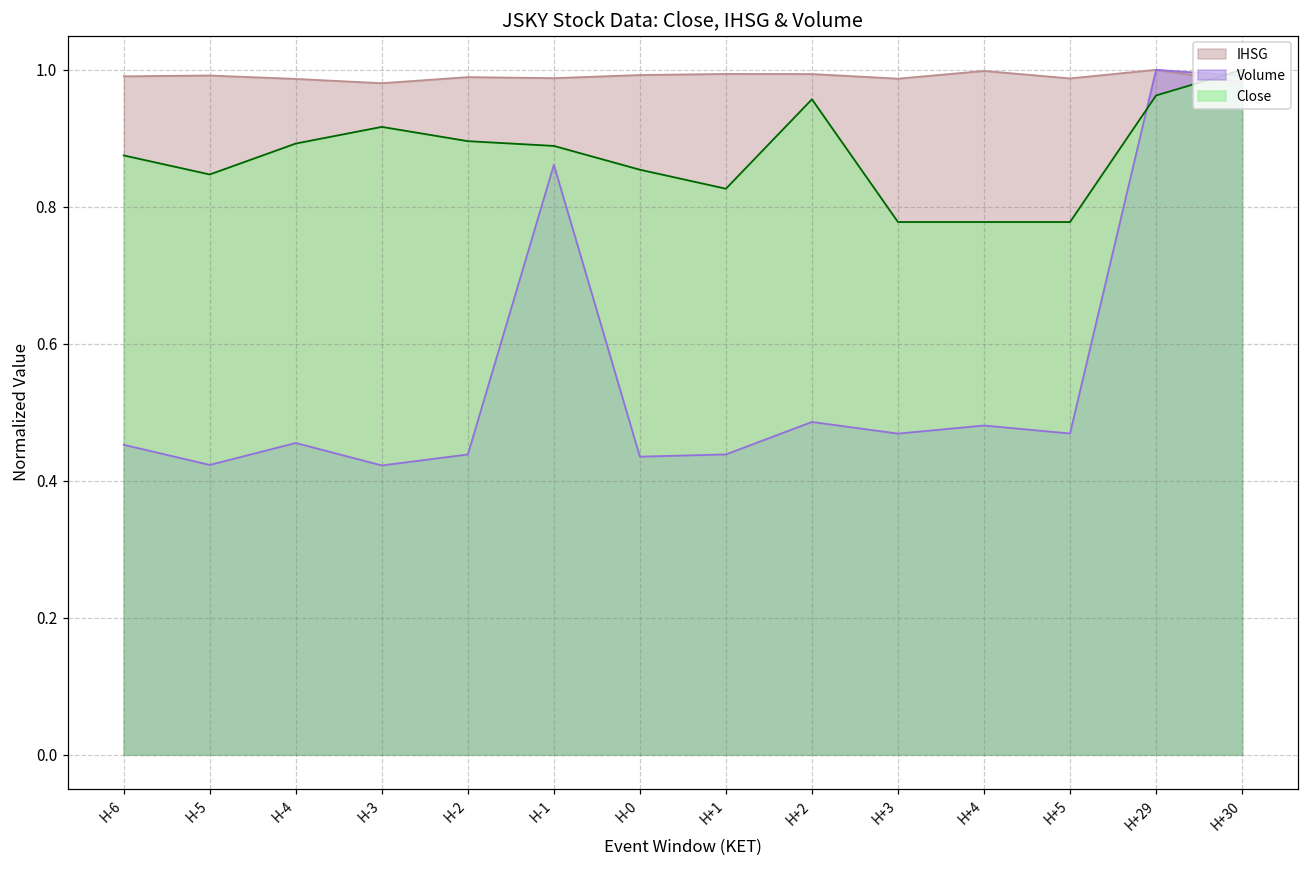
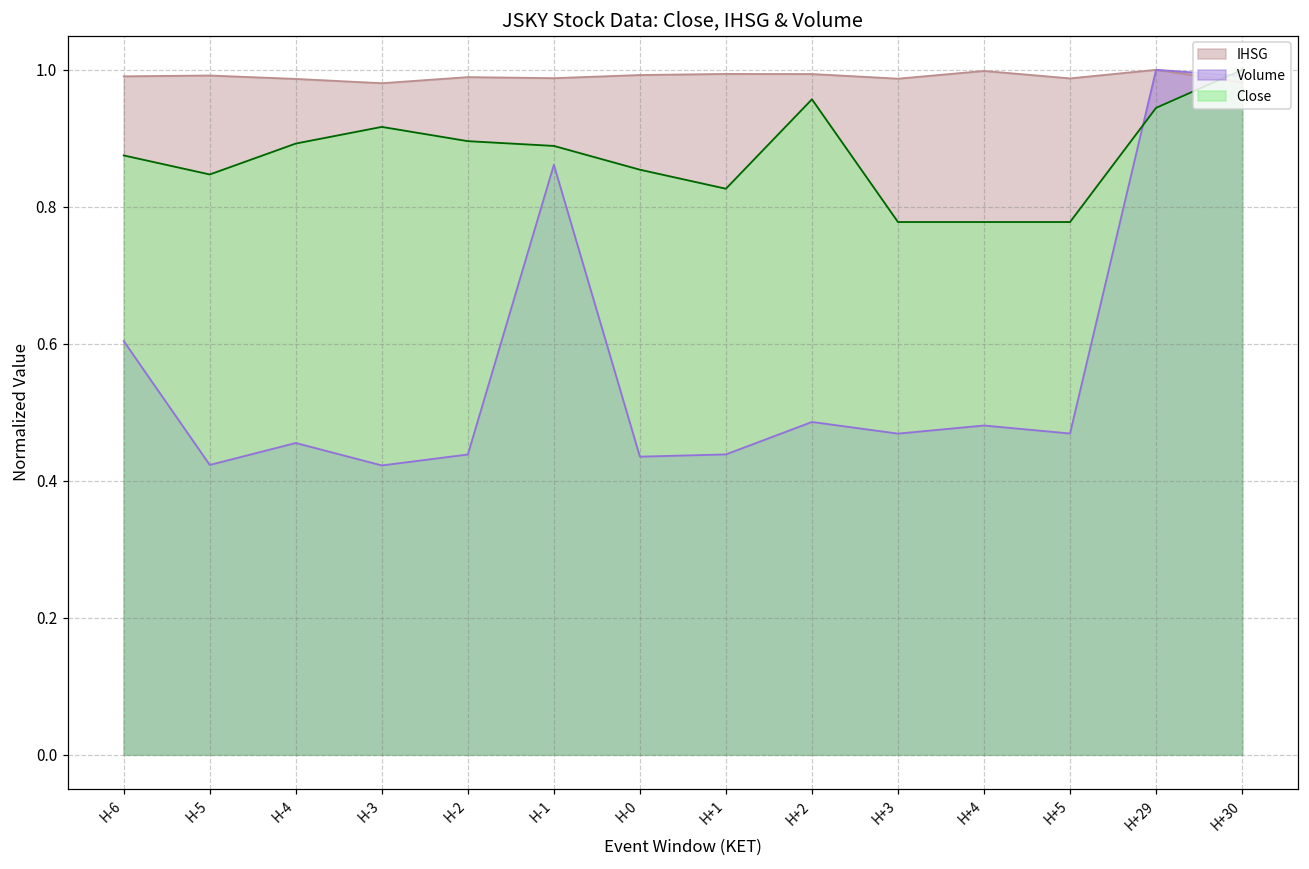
  {
    "IHSG": {
      "H-6": 0.99,
      "H-5": 0.99,
      "H-4": 0.99,
      "H-3": 0.98,
      "H-2": 0.99,
      "H-1": 0.99,
      "H-0": 0.99,
      "H+1": 0.99,
      "H+2": 0.99,
      "H+3": 0.99,
      "H+4": 1.00,
      "H+5": 0.99
    },
    "Volume": {
-     "H-6": 0.45,
+     "H-6": 0.60,
      "H-5": 0.42,
      "H-4": 0.46,
      "H-3": 0.42,
      "H-2": 0.44,
      "H-1": 0.86,
      "H-0": 0.44,
      "H+1": 0.44,
      "H+2": 0.49,
      "H+3": 0.47,
      "H+4": 0.48,
      "H+5": 0.47
    },
    "Close": {
      "H-6": 0.88,
      "H-5": 0.85,
      "H-4": 0.89,
      "H-3": 0.92,
      "H-2": 0.90,
      "H-1": 0.89,
      "H-0": 0.85,
      "H+1": 0.83,
      "H+2": 0.96,
      "H+3": 0.78,
      "H+4": 0.78,
      "H+5": 0.78,
-     "H+29": 0.96
+     "H+29": 0.94
    }
  }
